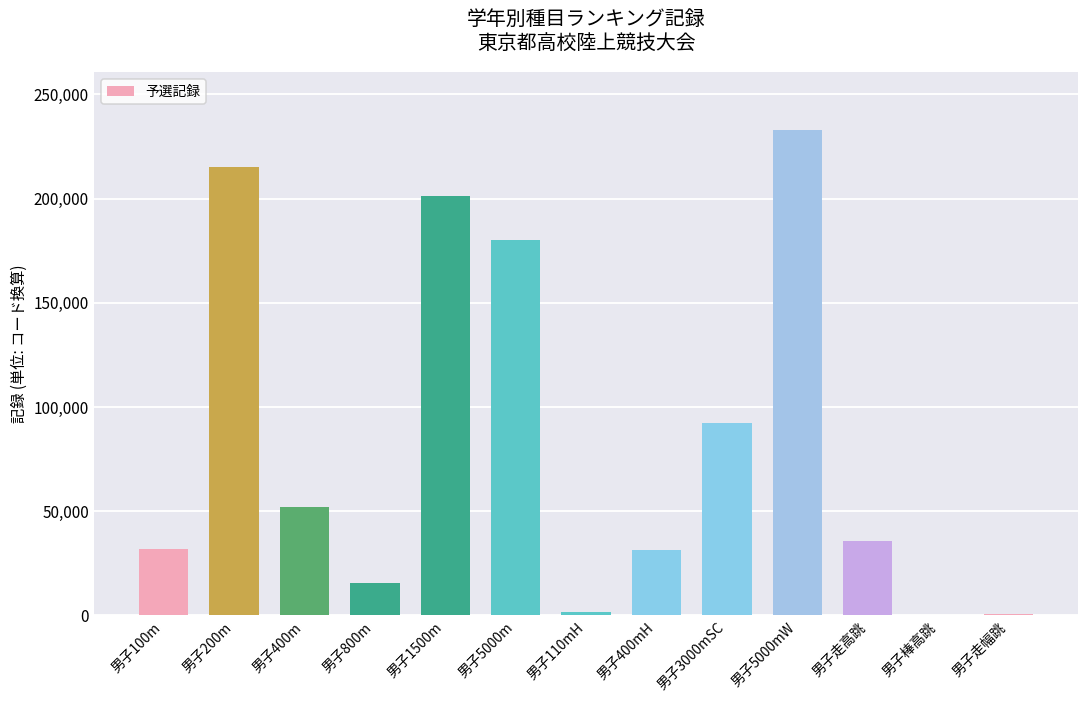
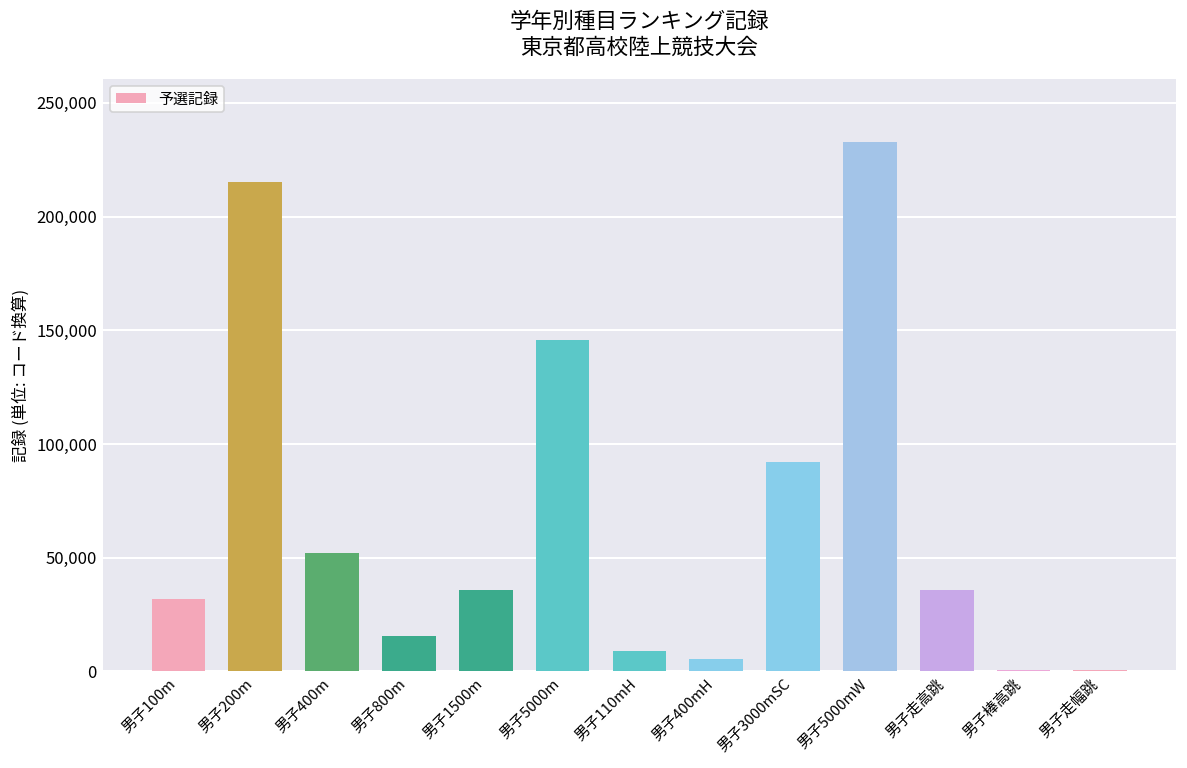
  {
    "男子100m": "32,000",
    "男子200m": "215,000",
    "男子400m": "52,000",
    "男子800m": "15,000",
-   "男子1500m": "201,000",
-   "男子5000m": "180,000",
-   "男子110mH": "1,000",
-   "男子400mH": "31,000",
+   "男子1500m": "36,000",
+   "男子5000m": "146,000",
+   "男子110mH": "9,000",
+   "男子400mH": "6,000",
    "男子3000mSC": "92,000",
    "男子5000mW": "233,000",
    "男子走高跳": "36,000"
  }
